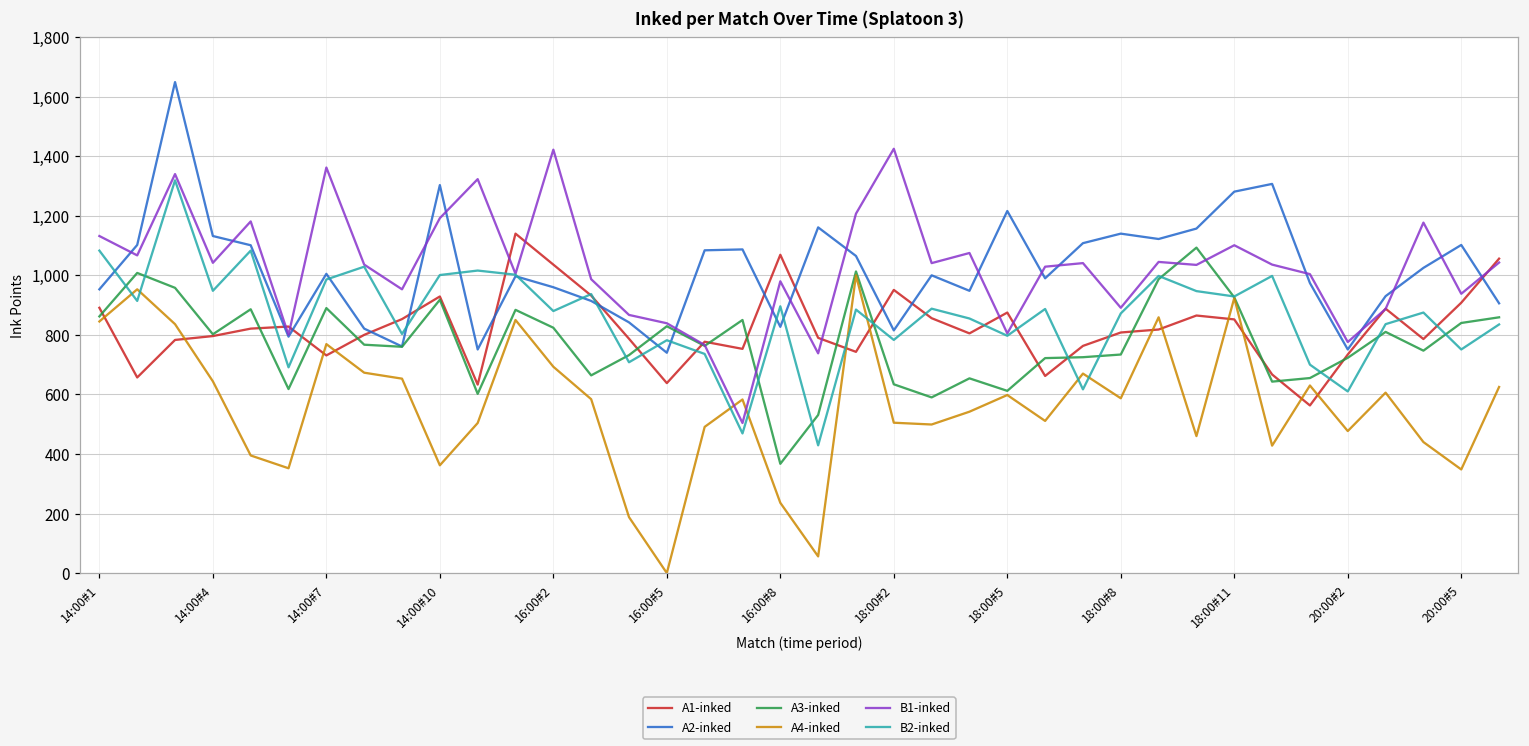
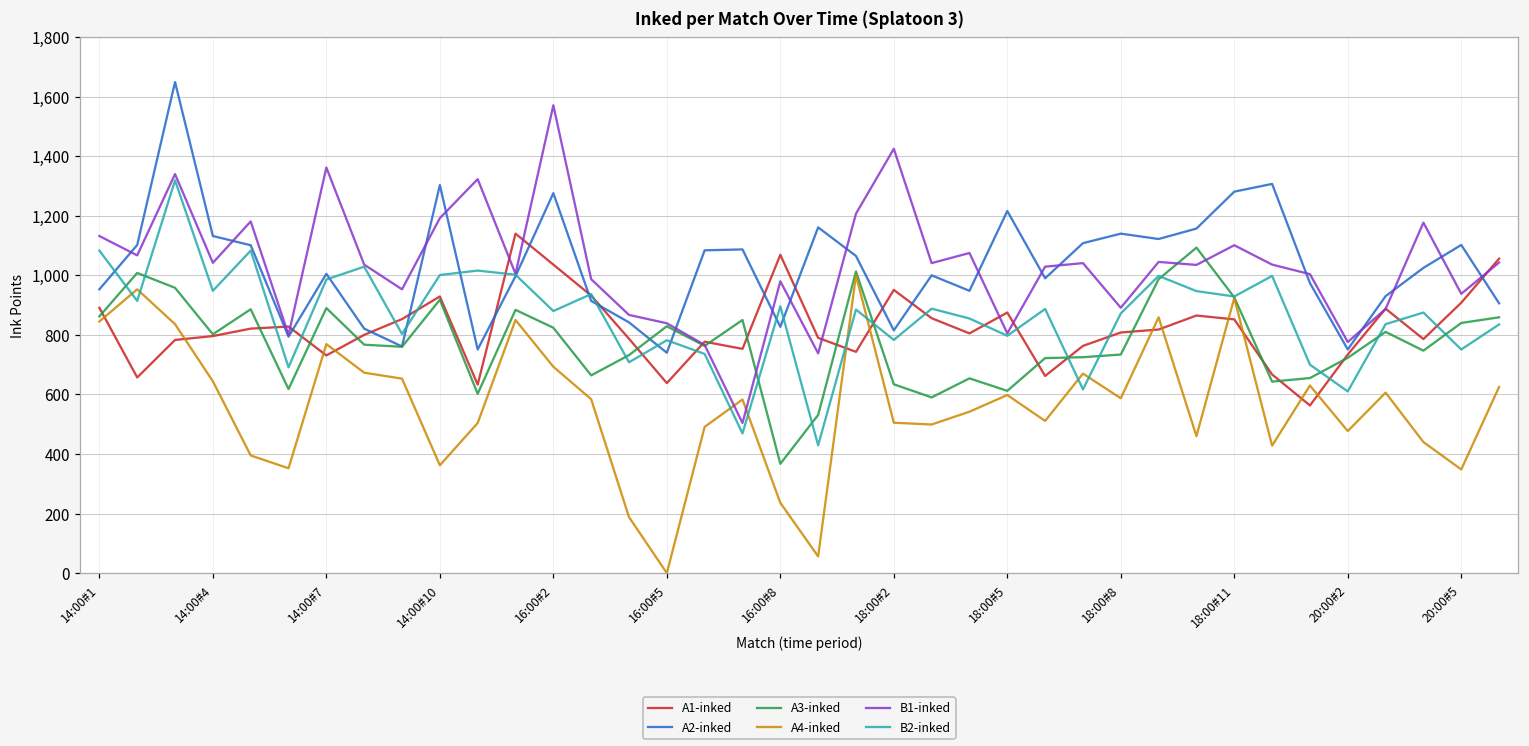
  {
    "A1-inked": {
      "14:00#1": "890",
      "14:00#7": "730",
      "14:00#10": "930",
      "16:00#2": "1,040",
      "16:00#5": "640",
      "16:00#8": "1,070",
      "18:00#2": "950",
      "18:00#5": "880",
      "18:00#8": "810",
      "18:00#11": "850",
      "20:00#2": "730",
      "20:00#5": "910"
    },
    "A2-inked": {
      "14:00#1": "950",
      "14:00#4": "1,130",
      "14:00#7": "1,010",
      "14:00#10": "1,300",
-     "16:00#2": "960",
+     "16:00#2": "1,280",
      "16:00#5": "740",
      "16:00#8": "830",
      "18:00#2": "820",
      "18:00#5": "1,220",
      "18:00#8": "1,140",
      "18:00#11": "1,280",
      "20:00#2": "750",
      "20:00#5": "1,100"
    },
    "A3-inked": {
      "14:00#1": "860",
      "14:00#7": "890",
      "14:00#10": "920",
      "16:00#2": "820",
      "16:00#5": "830",
      "16:00#8": "370",
      "18:00#2": "630",
      "18:00#5": "610",
      "18:00#8": "730",
      "20:00#2": "720",
      "20:00#5": "840"
    },
    "A4-inked": {
      "14:00#1": "850",
      "14:00#4": "640",
      "14:00#7": "770",
      "14:00#10": "360",
      "16:00#2": "690",
      "16:00#5": "0",
      "16:00#8": "240",
      "18:00#2": "510",
      "18:00#5": "600",
      "18:00#8": "590",
      "20:00#2": "480",
      "20:00#5": "350"
    },
    "B1-inked": {
      "14:00#1": "1,130",
      "14:00#4": "1,040",
      "14:00#7": "1,360",
      "14:00#10": "1,190",
-     "16:00#2": "1,420",
+     "16:00#2": "1,570",
      "16:00#5": "840",
      "16:00#8": "980",
      "18:00#2": "1,430",
      "18:00#8": "890",
      "18:00#11": "1,100",
      "20:00#2": "780",
      "20:00#5": "940"
    },
    "B2-inked": {
      "14:00#1": "1,080",
      "14:00#4": "950",
      "14:00#7": "990",
      "14:00#10": "1,000",
      "16:00#2": "880",
      "16:00#5": "780",
      "16:00#8": "900",
      "18:00#2": "780",
      "18:00#8": "870",
      "20:00#2": "610",
      "20:00#5": "750"
    }
  }
